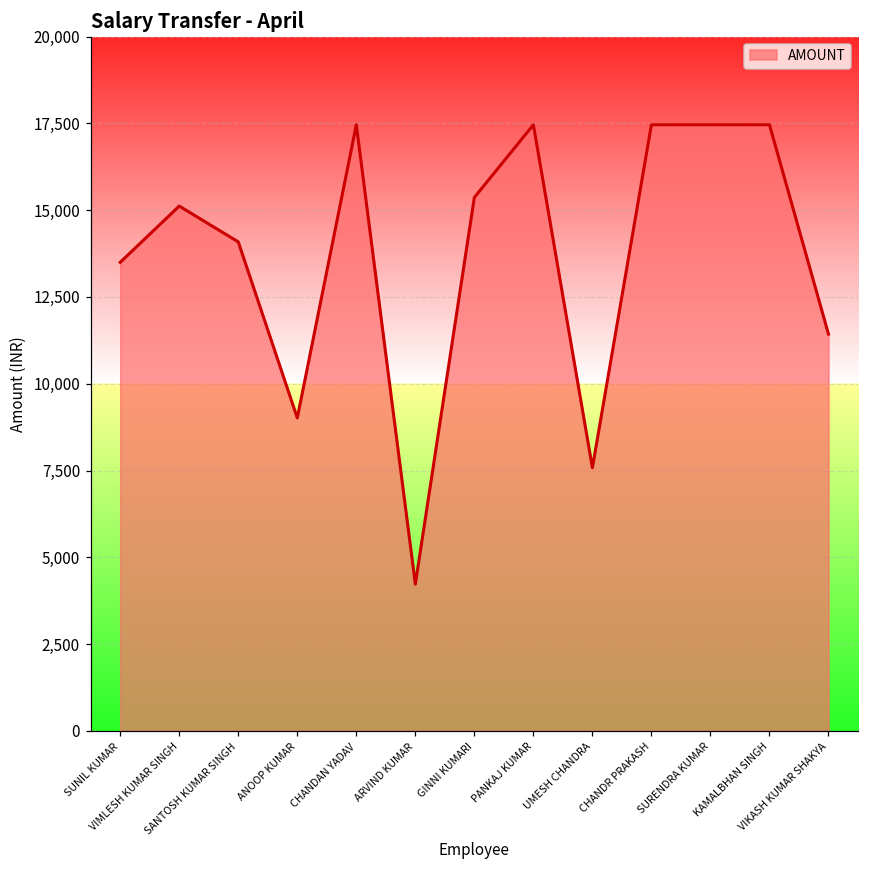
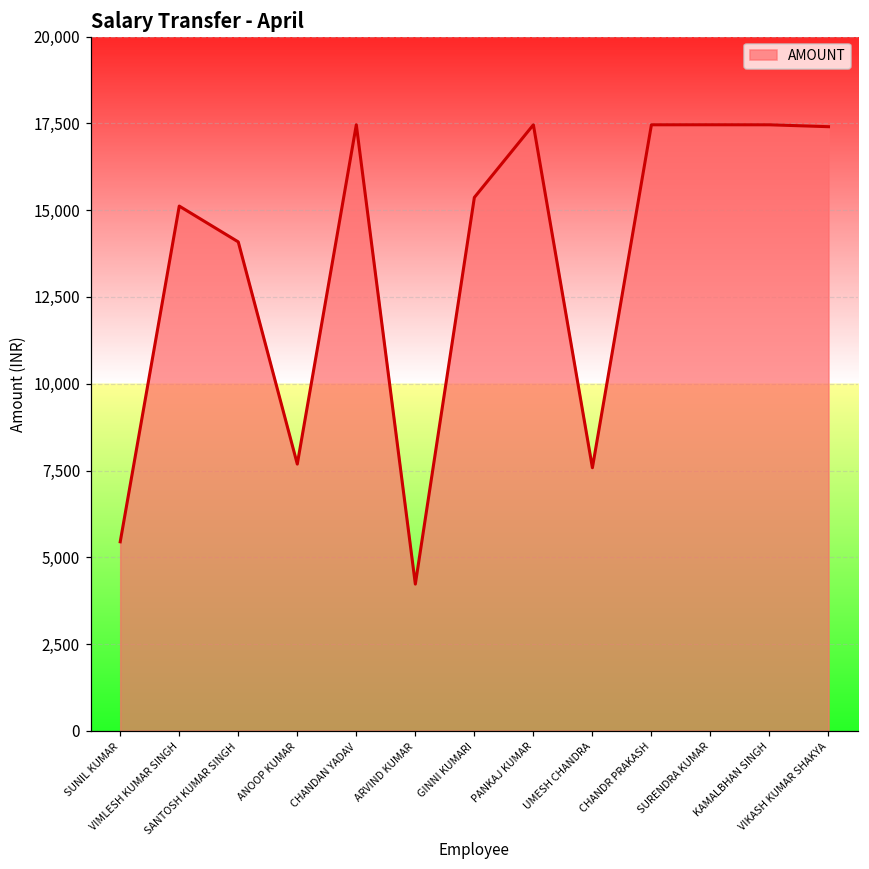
  {
-   "SUNIL KUMAR": "13,500",
+   "SUNIL KUMAR": "5,400",
    "VIMLESH KUMAR SINGH": "15,100",
    "SANTOSH KUMAR SINGH": "14,100",
-   "ANOOP KUMAR": "9,000",
+   "ANOOP KUMAR": "7,700",
    "CHANDAN YADAV": "17,500",
    "ARVIND KUMAR": "4,200",
    "GINNI KUMARI": "15,400",
    "PANKAJ KUMAR": "17,500",
    "UMESH CHANDRA": "7,600",
    "CHANDR PRAKASH": "17,500",
    "SURENDRA KUMAR": "17,500",
    "KAMALBHAN SINGH": "17,500",
-   "VIKASH KUMAR SHAKYA": "11,400"
+   "VIKASH KUMAR SHAKYA": "17,400"
  }
